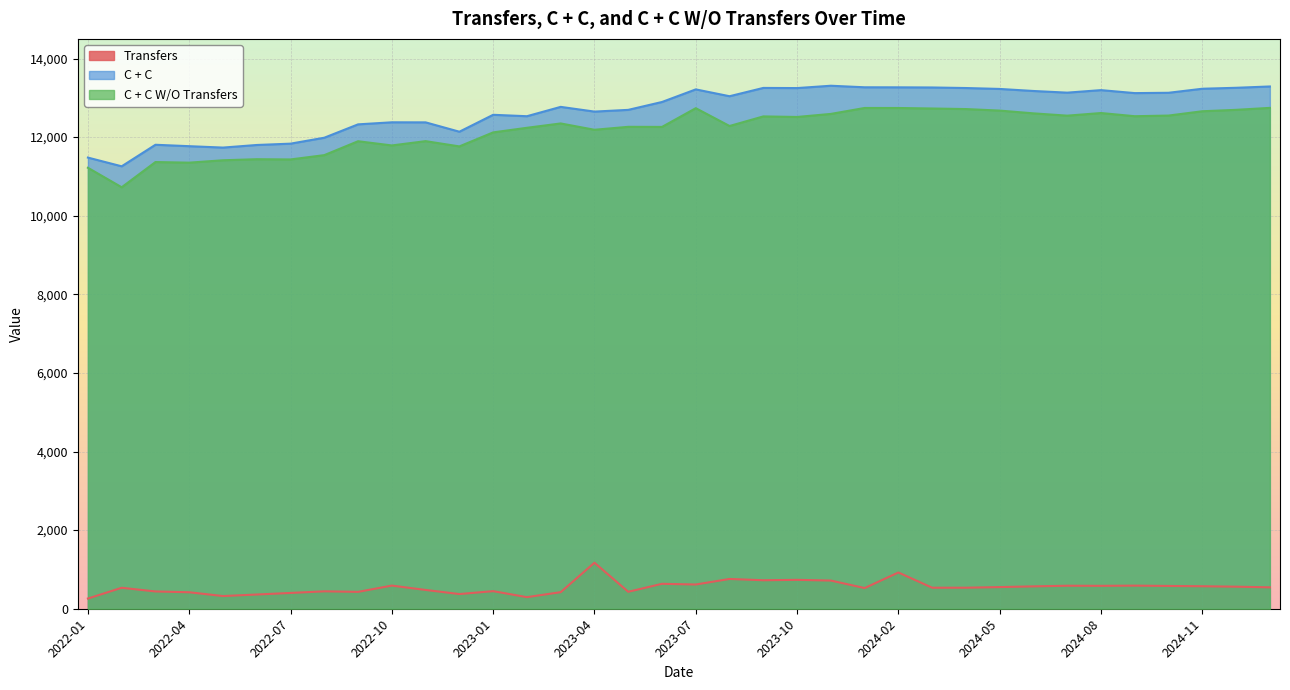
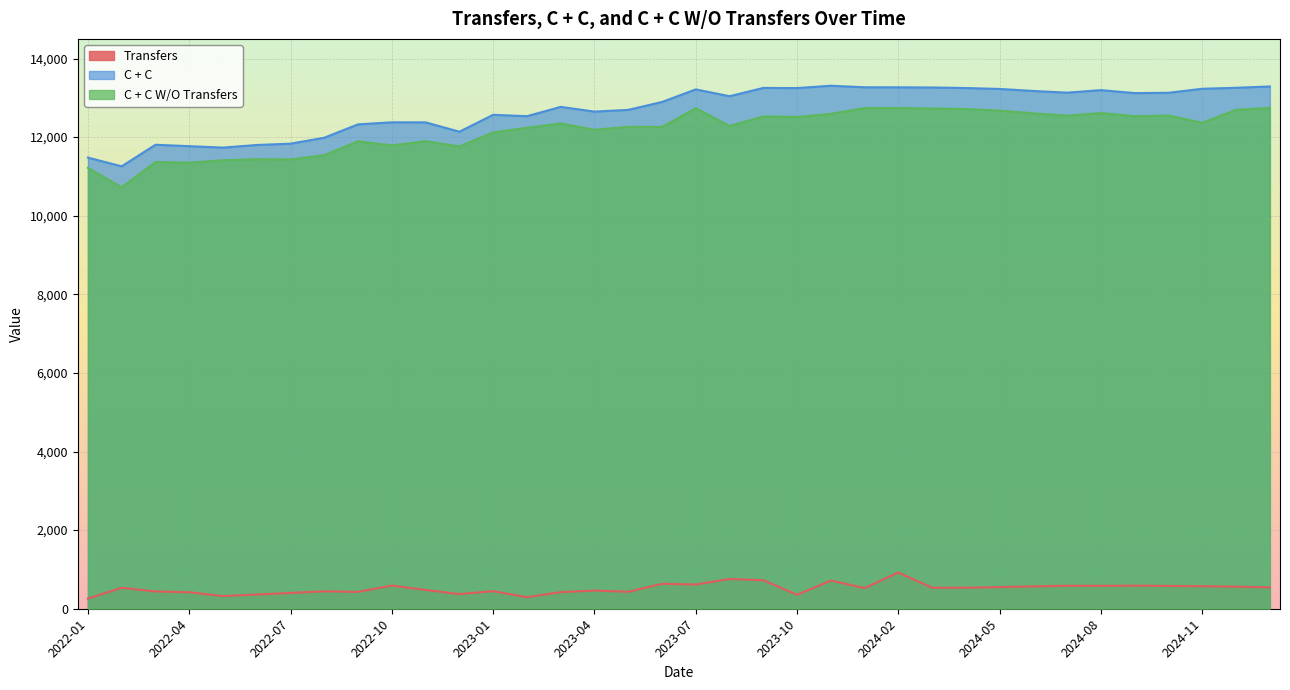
  {
    "Transfers": {
      "2022-01": "300",
      "2022-04": "400",
      "2022-07": "400",
      "2022-10": "600",
      "2023-01": "400",
-     "2023-04": "1,200",
+     "2023-04": "500",
      "2023-07": "600",
-     "2023-10": "700",
+     "2023-10": "400",
      "2024-02": "900",
      "2024-05": "600",
      "2024-08": "600",
      "2024-11": "600"
    },
    "C + C": {
      "2022-01": "11,500",
      "2022-04": "11,800",
      "2022-07": "11,800",
      "2022-10": "12,400",
      "2023-01": "12,600",
      "2023-04": "12,600",
      "2023-07": "13,200",
      "2023-10": "13,200",
      "2024-02": "13,300",
      "2024-05": "13,200",
      "2024-08": "13,200",
      "2024-11": "13,200"
    },
    "C + C W/O Transfers": {
      "2022-01": "11,200",
      "2022-04": "11,400",
      "2022-07": "11,400",
      "2022-10": "11,800",
      "2023-01": "12,100",
      "2023-04": "12,200",
      "2023-07": "12,700",
      "2023-10": "12,500",
      "2024-02": "12,700",
      "2024-05": "12,700",
      "2024-08": "12,600",
-     "2024-11": "12,700"
+     "2024-11": "12,400"
    }
  }
